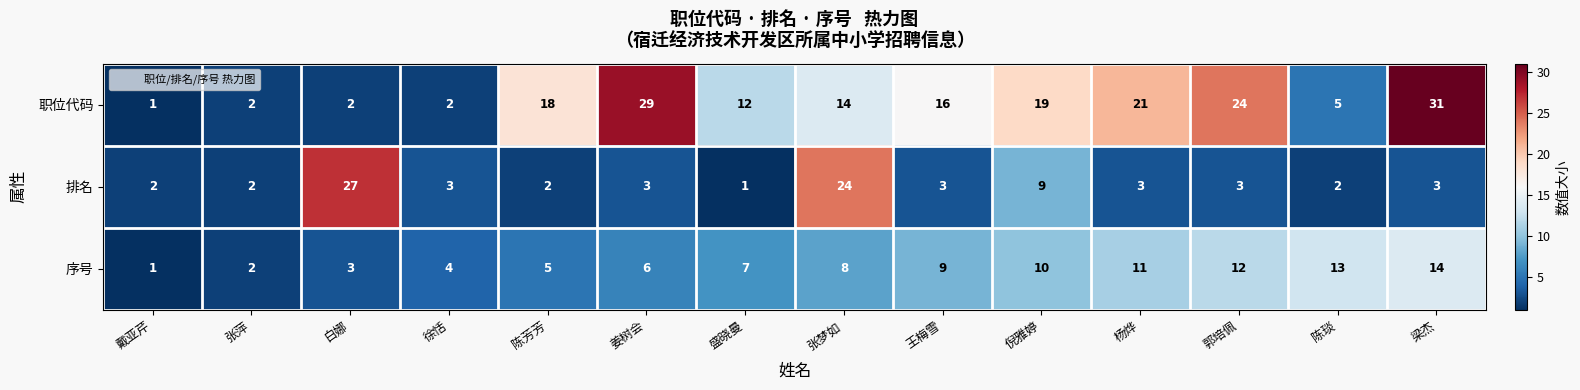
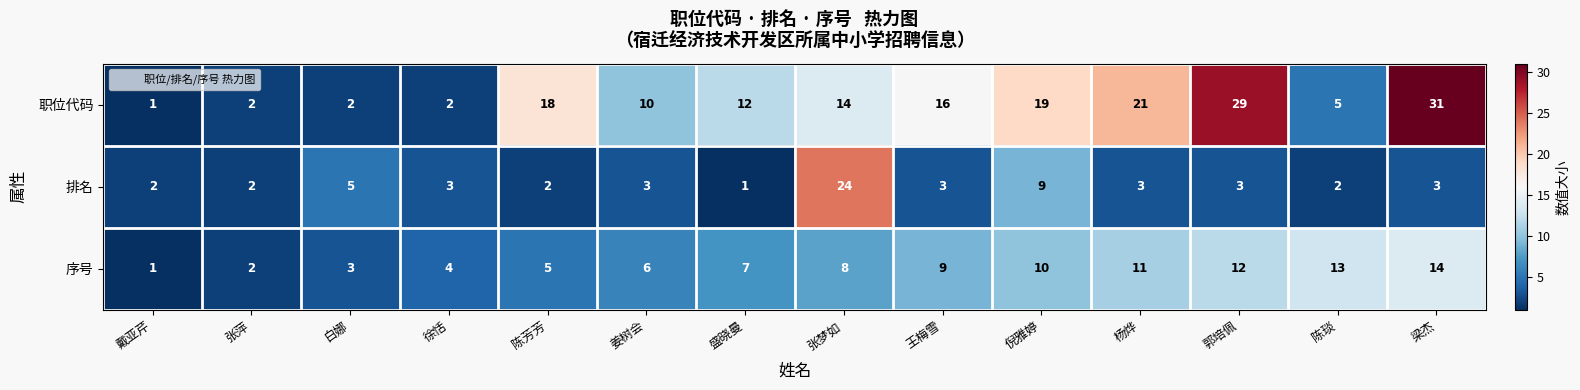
  {
    "职位代码": {
      "戴亚芹": 1,
      "张萍": 2,
      "白娜": 2,
      "徐恬": 2,
      "陈芳芳": 18,
-     "姜树会": 29,
+     "姜树会": 10,
      "盛晓曼": 12,
      "张梦如": 14,
      "王梅雪": 16,
      "倪雅婷": 19,
      "杨烨": 21,
-     "郭培佩": 24,
+     "郭培佩": 29,
      "陈琰": 5,
      "梁杰": 31
    },
    "排名": {
      "戴亚芹": 2,
      "张萍": 2,
-     "白娜": 27,
+     "白娜": 5,
      "徐恬": 3,
      "陈芳芳": 2,
      "姜树会": 3,
      "盛晓曼": 1,
      "张梦如": 24,
      "王梅雪": 3,
      "倪雅婷": 9,
      "杨烨": 3,
      "郭培佩": 3,
      "陈琰": 2,
      "梁杰": 3
    },
    "序号": {
      "戴亚芹": 1,
      "张萍": 2,
      "白娜": 3,
      "徐恬": 4,
      "陈芳芳": 5,
      "姜树会": 6,
      "盛晓曼": 7,
      "张梦如": 8,
      "王梅雪": 9,
      "倪雅婷": 10,
      "杨烨": 11,
      "郭培佩": 12,
      "陈琰": 13,
      "梁杰": 14
    }
  }
